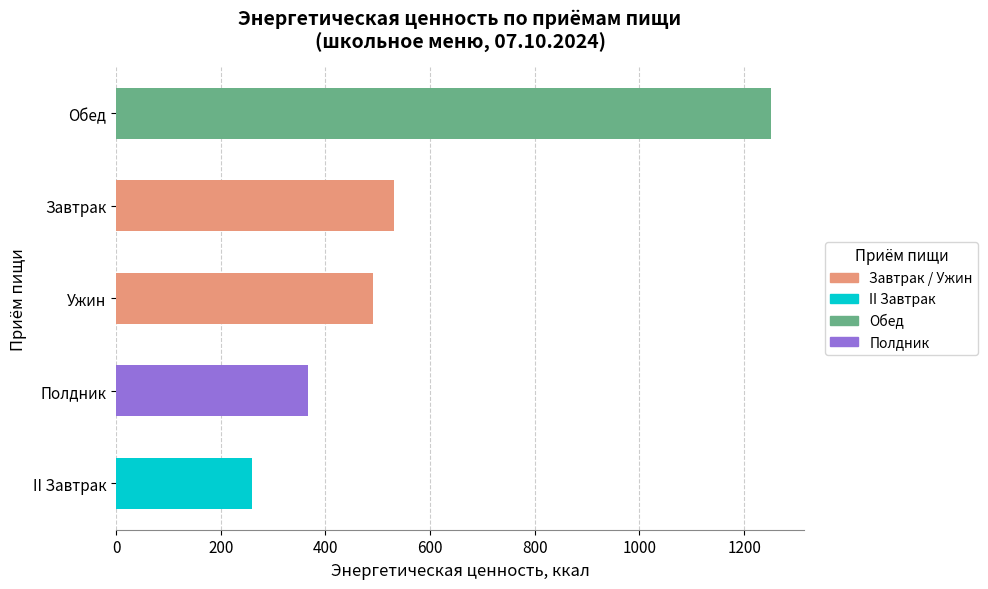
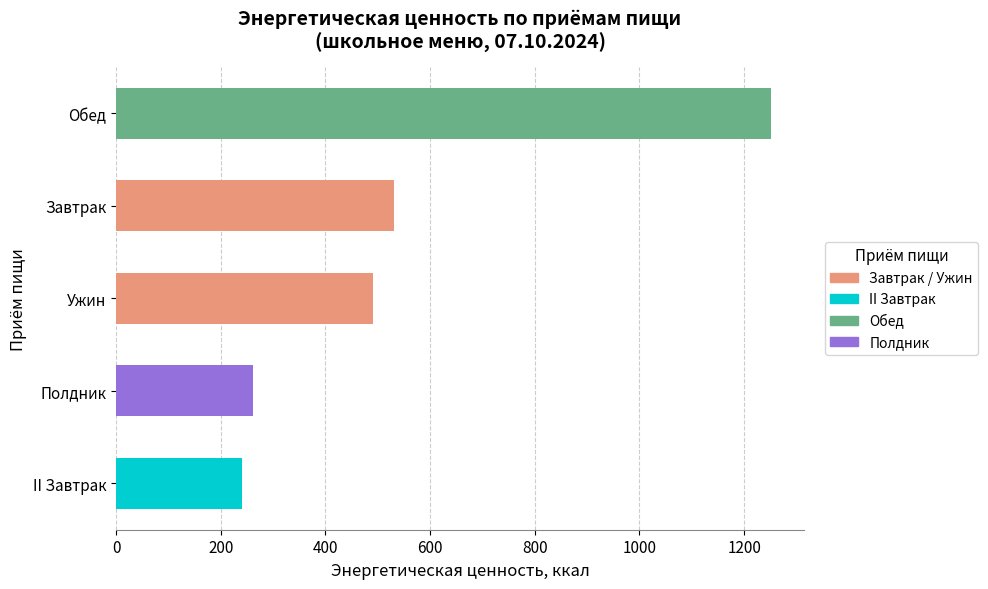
  {
    "Обед": 1250,
    "Завтрак": 530,
    "Ужин": 490,
-   "Полдник": 370,
-   "II Завтрак": 260
+   "Полдник": 260,
+   "II Завтрак": 240
  }
